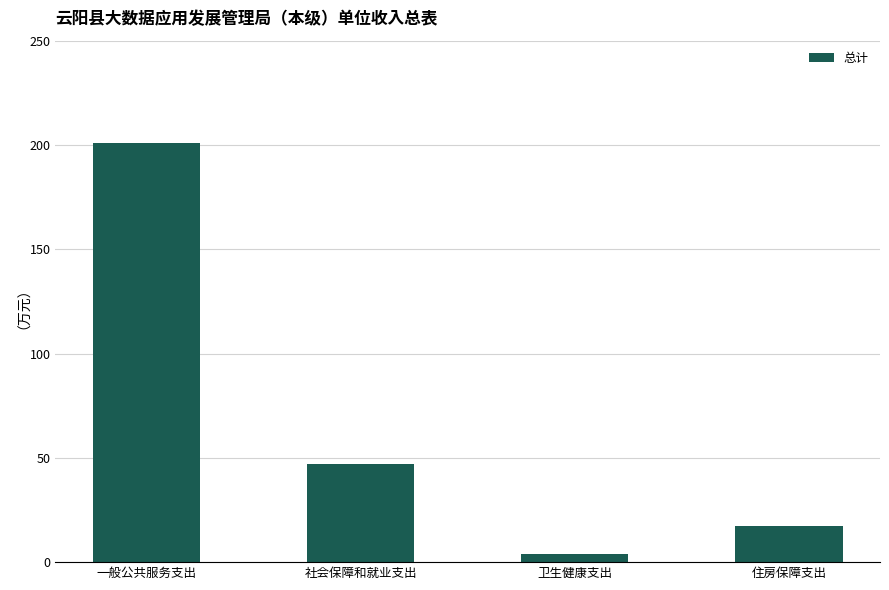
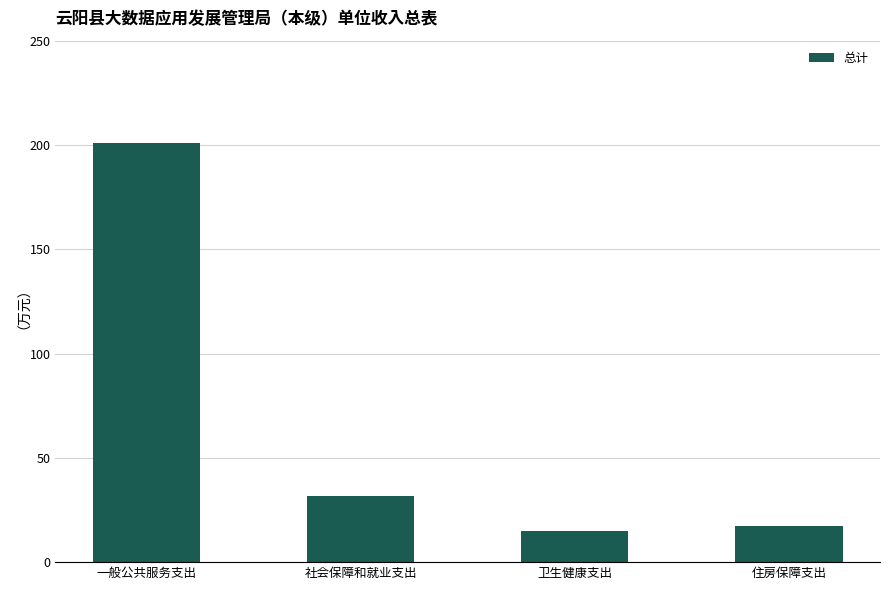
  {
    "一般公共服务支出": 201,
-   "社会保障和就业支出": 47,
-   "卫生健康支出": 4,
+   "社会保障和就业支出": 32,
+   "卫生健康支出": 15,
    "住房保障支出": 17
  }
